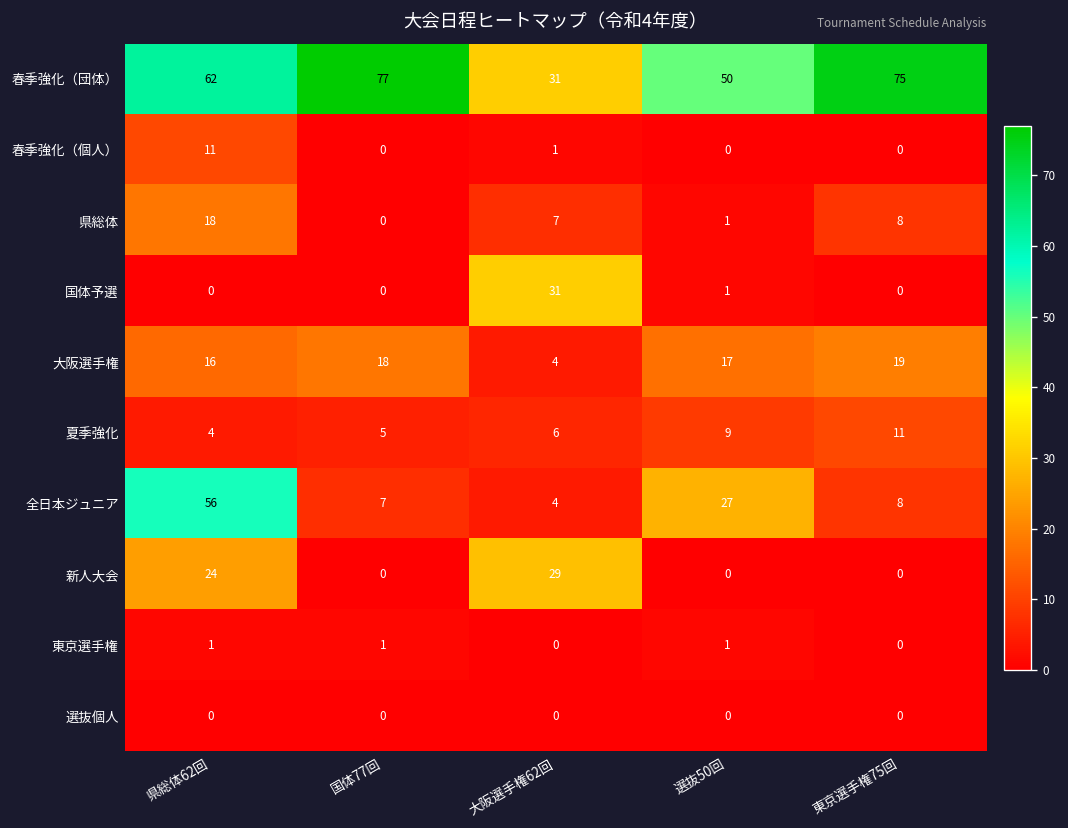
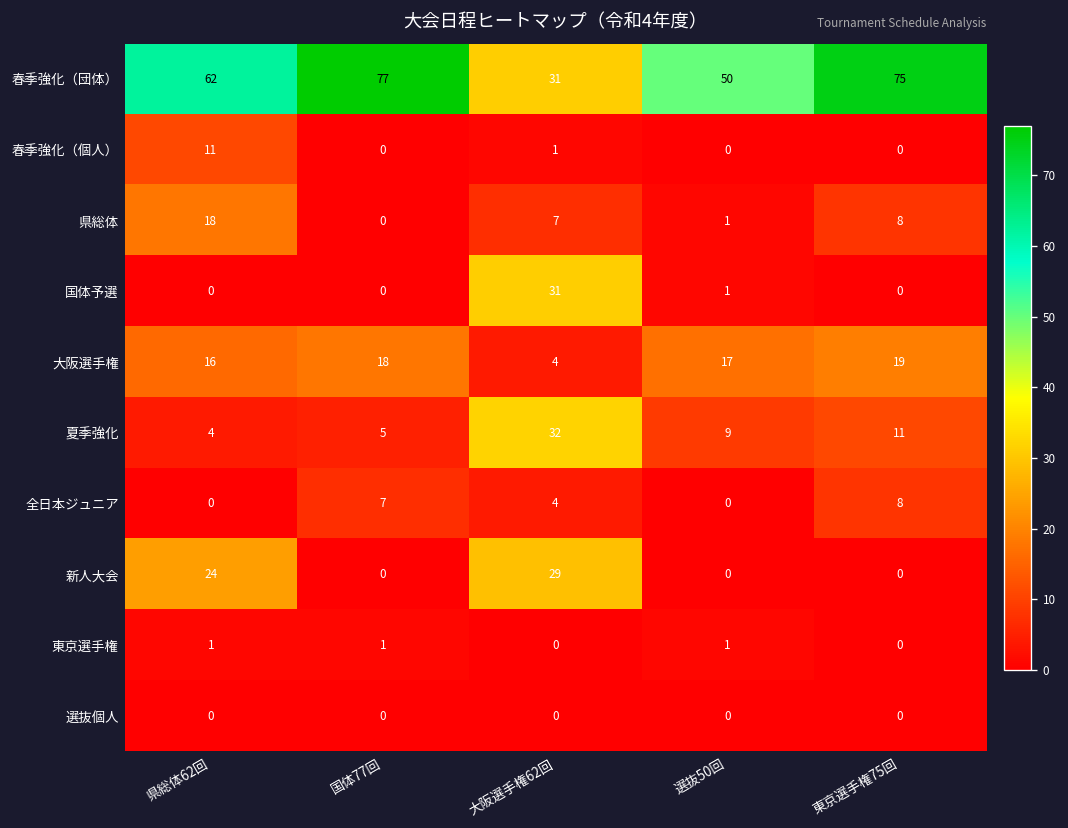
  {
    "春季強化（団体）": {
      "県総体62回": 62,
      "国体77回": 77,
      "大阪選手権62回": 31,
      "選抜50回": 50,
      "東京選手権75回": 75
    },
    "春季強化（個人）": {
      "県総体62回": 11,
      "国体77回": 0,
      "大阪選手権62回": 1,
      "選抜50回": 0,
      "東京選手権75回": 0
    },
    "県総体": {
      "県総体62回": 18,
      "国体77回": 0,
      "大阪選手権62回": 7,
      "選抜50回": 1,
      "東京選手権75回": 8
    },
    "国体予選": {
      "県総体62回": 0,
      "国体77回": 0,
      "大阪選手権62回": 31,
      "選抜50回": 1,
      "東京選手権75回": 0
    },
    "大阪選手権": {
      "県総体62回": 16,
      "国体77回": 18,
      "大阪選手権62回": 4,
      "選抜50回": 17,
      "東京選手権75回": 19
    },
    "夏季強化": {
      "県総体62回": 4,
      "国体77回": 5,
-     "大阪選手権62回": 6,
+     "大阪選手権62回": 32,
      "選抜50回": 9,
      "東京選手権75回": 11
    },
    "全日本ジュニア": {
-     "県総体62回": 56,
+     "県総体62回": 0,
      "国体77回": 7,
      "大阪選手権62回": 4,
-     "選抜50回": 27,
+     "選抜50回": 0,
      "東京選手権75回": 8
    },
    "新人大会": {
      "県総体62回": 24,
      "国体77回": 0,
      "大阪選手権62回": 29,
      "選抜50回": 0,
      "東京選手権75回": 0
    },
    "東京選手権": {
      "県総体62回": 1,
      "国体77回": 1,
      "大阪選手権62回": 0,
      "選抜50回": 1,
      "東京選手権75回": 0
    },
    "選抜個人": {
      "県総体62回": 0,
      "国体77回": 0,
      "大阪選手権62回": 0,
      "選抜50回": 0,
      "東京選手権75回": 0
    }
  }
